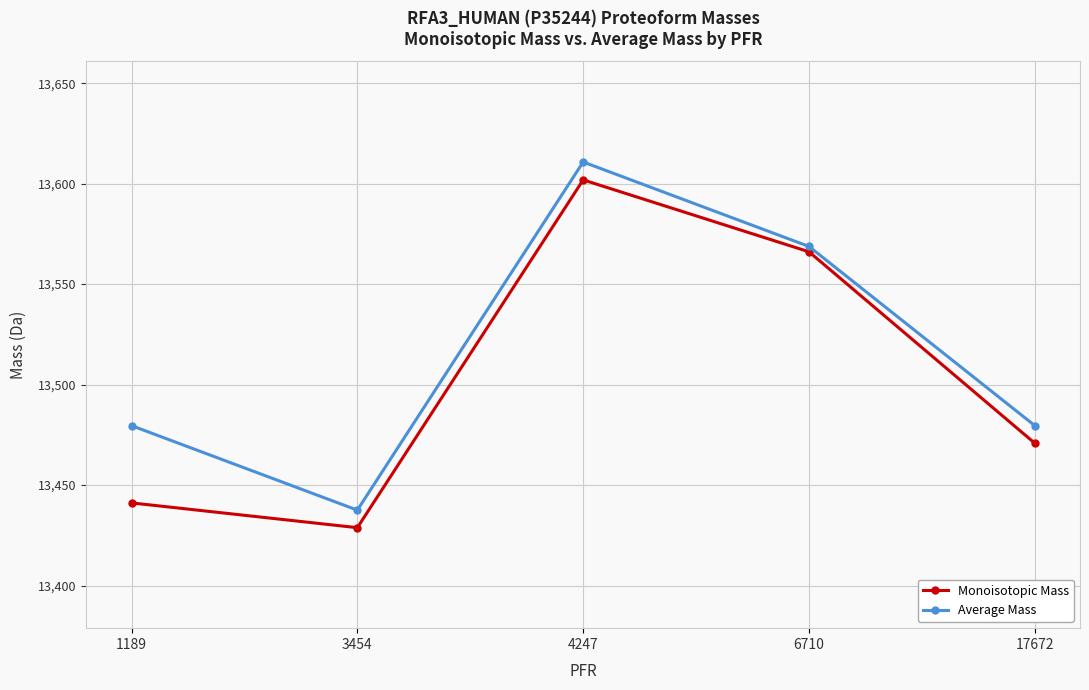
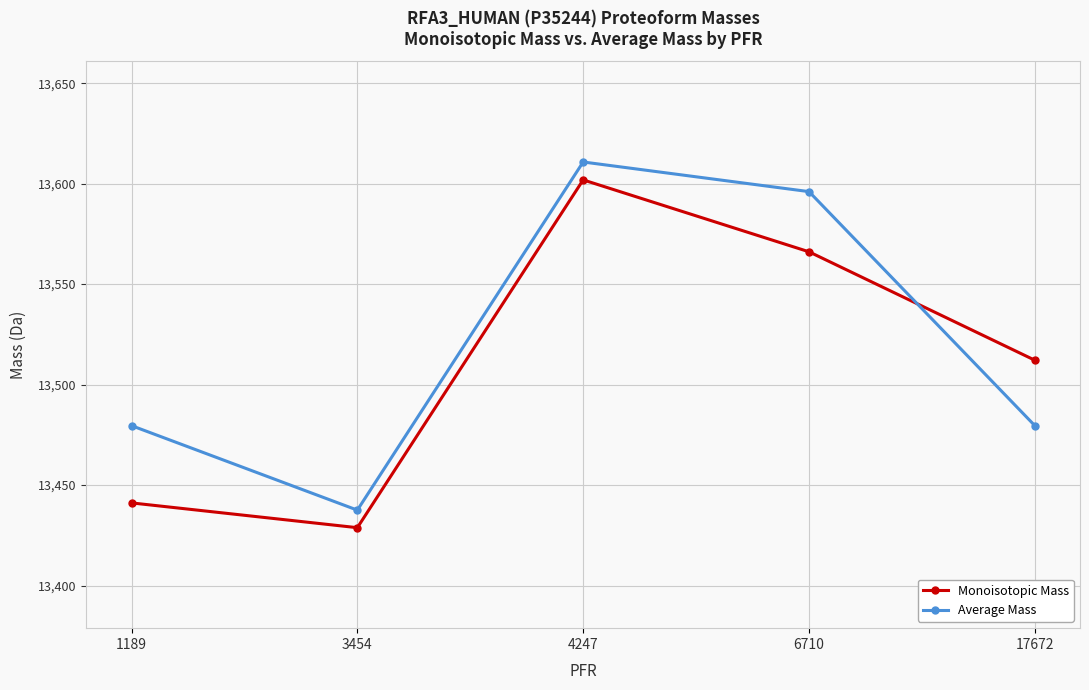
  {
    "Monoisotopic Mass": {
      "1189": "13,441",
      "3454": "13,429",
      "4247": "13,602",
      "6710": "13,566",
-     "17672": "13,471"
+     "17672": "13,512"
    },
    "Average Mass": {
      "1189": "13,480",
      "3454": "13,438",
      "4247": "13,611",
-     "6710": "13,569",
+     "6710": "13,596",
      "17672": "13,480"
    }
  }
